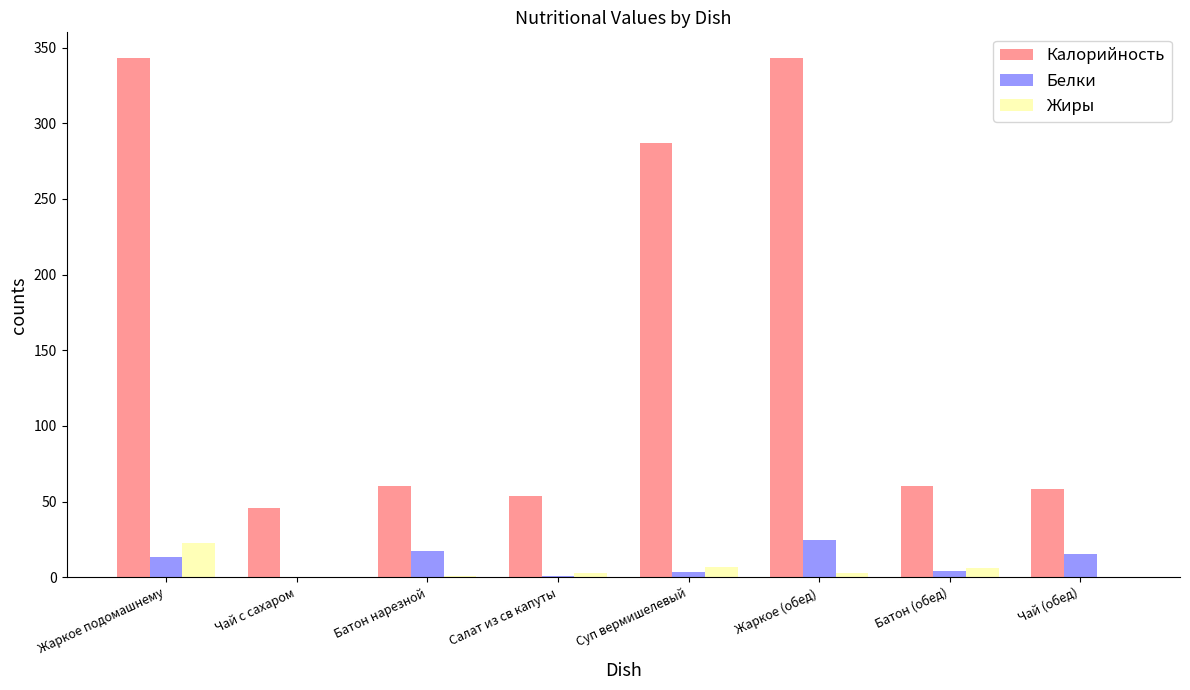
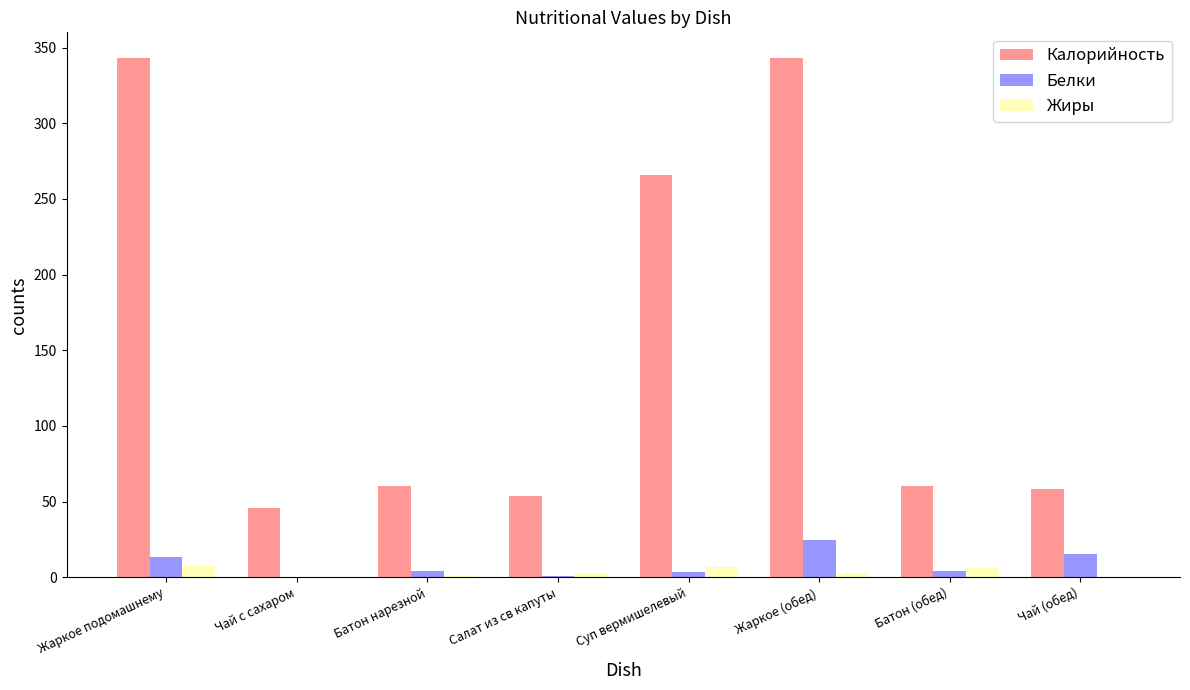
  {
    "Калорийность": {
      "Жаркое подомашнему": 343,
      "Чай с сахаром": 46,
      "Батон нарезной": 61,
      "Салат из св капуты": 54,
-     "Суп вермишелевый": 287,
+     "Суп вермишелевый": 266,
      "Жаркое (обед)": 343,
      "Батон (обед)": 61,
      "Чай (обед)": 58
    },
    "Белки": {
      "Жаркое подомашнему": 13,
-     "Батон нарезной": 18,
+     "Батон нарезной": 4,
      "Суп вермишелевый": 3,
      "Жаркое (обед)": 25,
      "Батон (обед)": 4,
      "Чай (обед)": 15
    },
    "Жиры": {
-     "Жаркое подомашнему": 22,
+     "Жаркое подомашнему": 7,
      "Чай с сахаром": 0,
      "Салат из св капуты": 3,
      "Суп вермишелевый": 7,
      "Жаркое (обед)": 3,
      "Батон (обед)": 6,
      "Чай (обед)": 0
    }
  }
